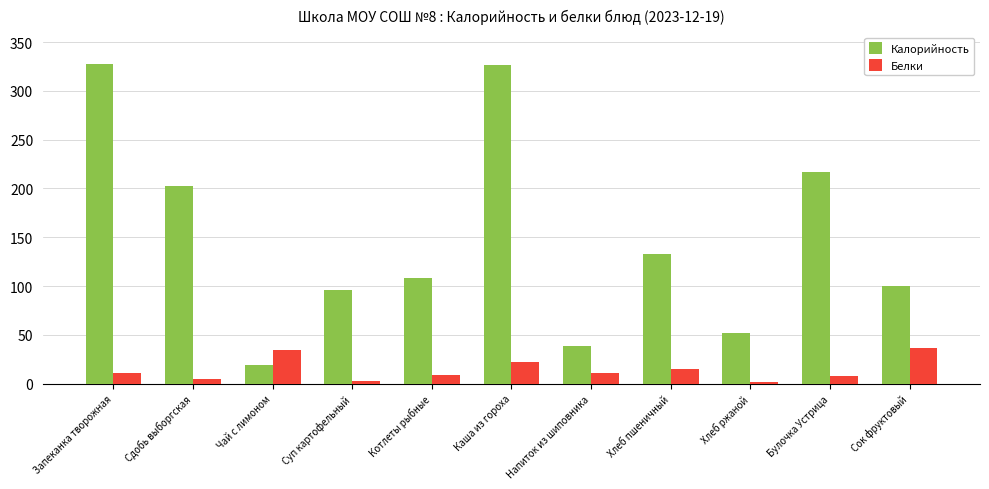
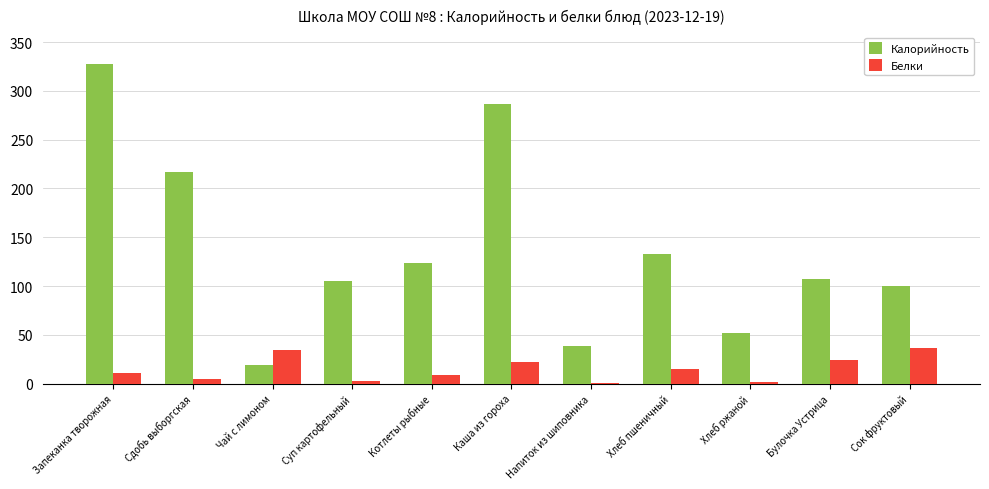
  {
    "Калорийность": {
      "Запеканка творожная": 330,
-     "Сдобь выборгская": 200,
+     "Сдобь выборгская": 220,
      "Чай с лимоном": 20,
-     "Суп картофельный": 100,
-     "Котлеты рыбные": 110,
-     "Каша из гороха": 330,
+     "Суп картофельный": 110,
+     "Котлеты рыбные": 120,
+     "Каша из гороха": 290,
      "Напиток из шиповника": 40,
      "Хлеб пшеничный": 130,
      "Хлеб ржаной": 50,
-     "Булочка Устрица": 220,
+     "Булочка Устрица": 110,
      "Сок фруктовый": 100
    },
    "Белки": {
      "Запеканка творожная": 10,
      "Сдобь выборгская": 10,
      "Чай с лимоном": 30,
      "Котлеты рыбные": 10,
      "Каша из гороха": 20,
-     "Напиток из шиповника": 10,
+     "Напиток из шиповника": 0,
      "Хлеб пшеничный": 10,
-     "Булочка Устрица": 10,
+     "Булочка Устрица": 20,
      "Сок фруктовый": 40
    }
  }
